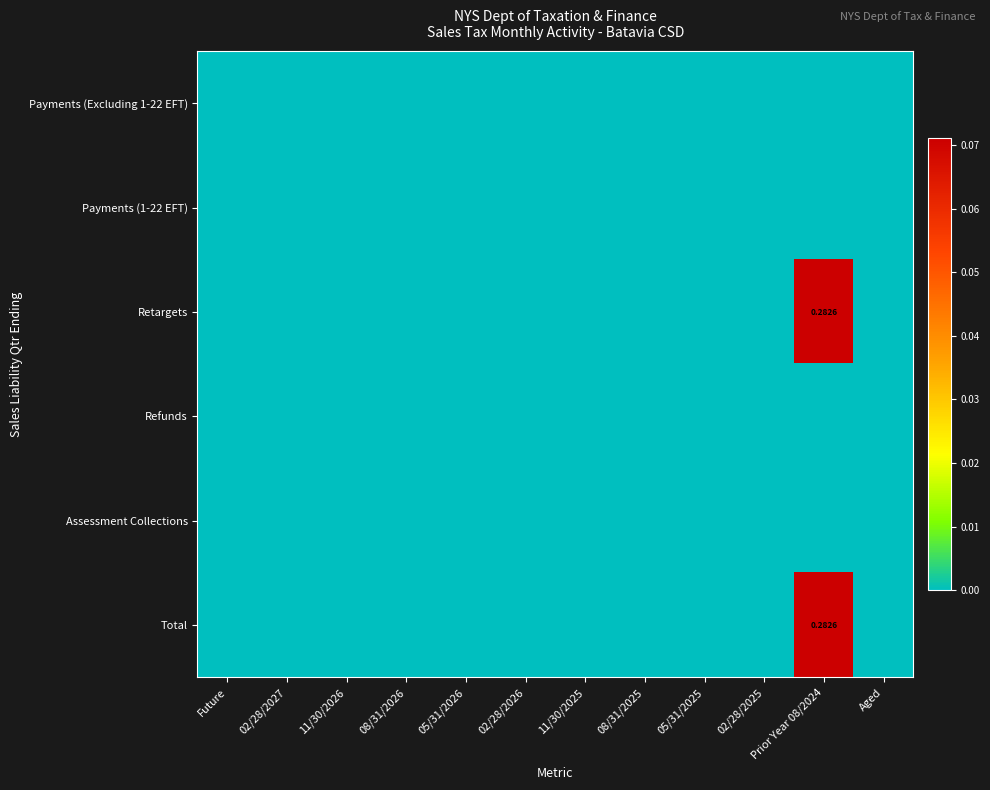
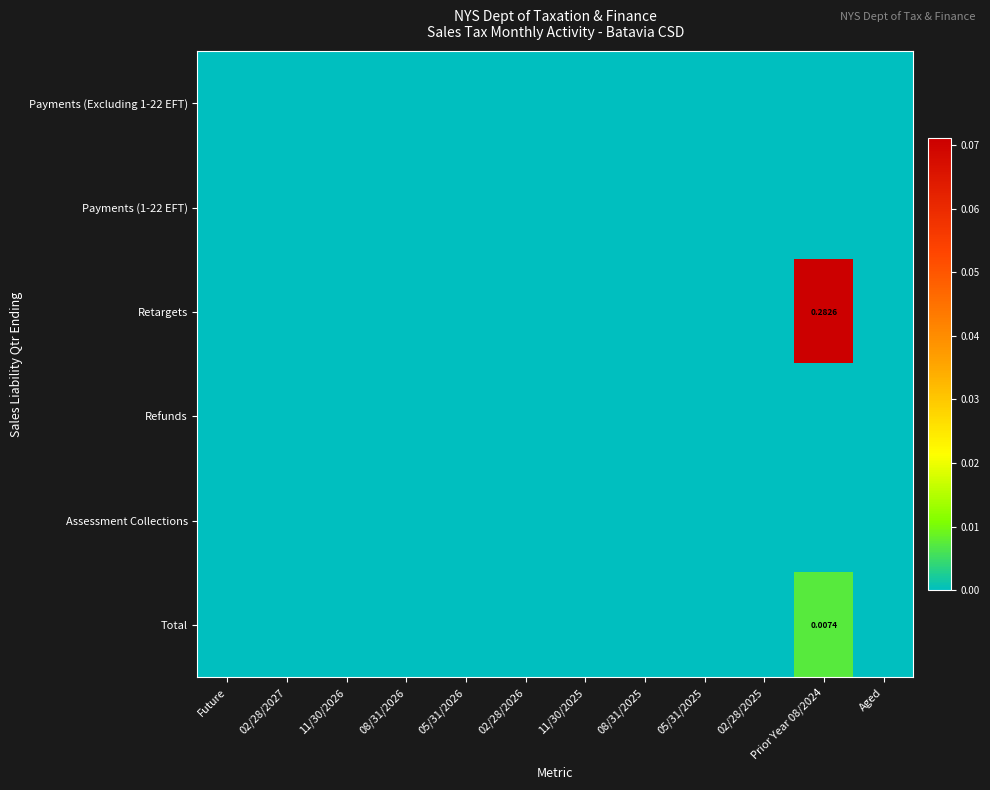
  {
    "Retargets": {
      "Prior Year 08/2024": 0.2826
    },
    "Total": {
-     "Prior Year 08/2024": 0.2826
+     "Prior Year 08/2024": 0.0074
    }
  }
